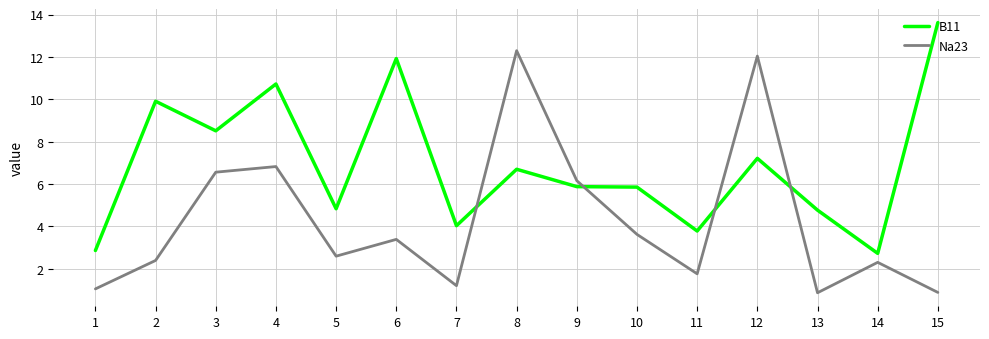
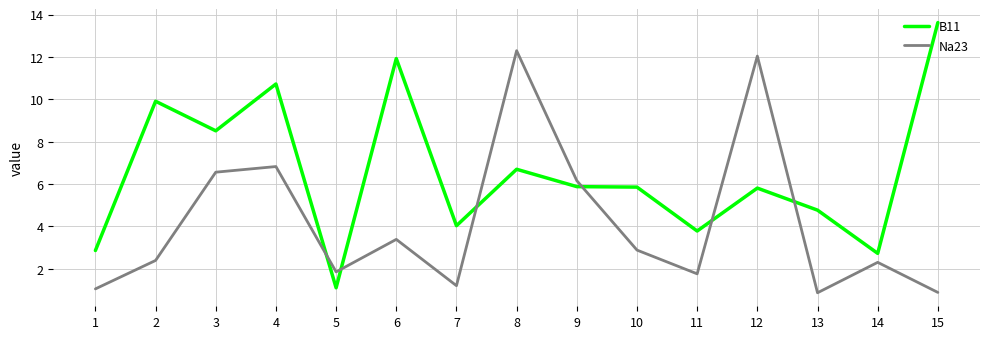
  {
    "B11": {
      "1": 2.9,
      "2": 9.9,
      "3": 8.5,
      "4": 10.7,
-     "5": 4.8,
+     "5": 1.1,
      "6": 11.9,
      "7": 4.0,
      "8": 6.7,
      "9": 5.9,
      "10": 5.9,
      "11": 3.8,
-     "12": 7.2,
+     "12": 5.8,
      "13": 4.8,
      "14": 2.7,
      "15": 13.6
    },
    "Na23": {
      "1": 1.1,
      "2": 2.4,
      "3": 6.6,
      "4": 6.8,
-     "5": 2.6,
+     "5": 1.9,
      "6": 3.4,
      "7": 1.2,
      "8": 12.3,
      "9": 6.2,
-     "10": 3.6,
+     "10": 2.9,
      "11": 1.8,
      "12": 12.0,
      "13": 0.9,
      "14": 2.3,
      "15": 0.9
    }
  }
